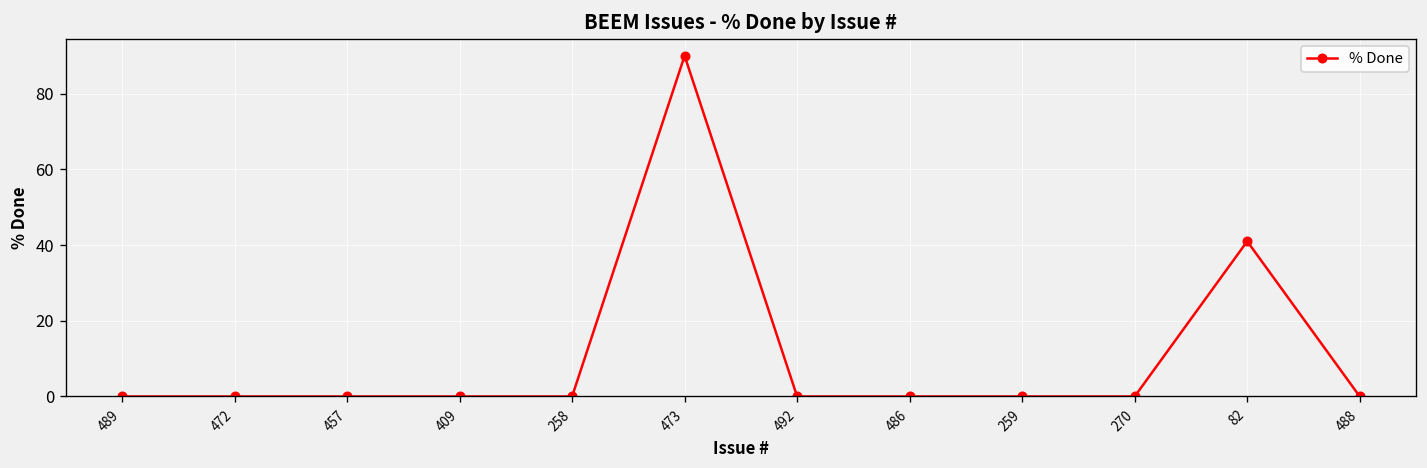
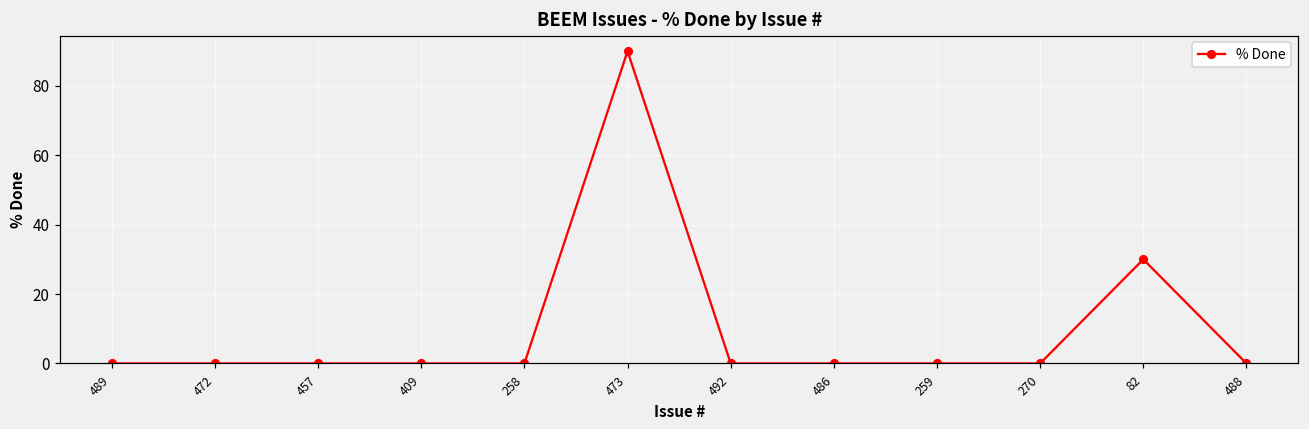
  {
    "489": 0,
    "472": 0,
    "457": 0,
    "409": 0,
    "258": 0,
    "473": 90,
    "492": 0,
    "486": 0,
    "259": 0,
    "270": 0,
-   "82": 41,
+   "82": 30,
    "488": 0
  }
